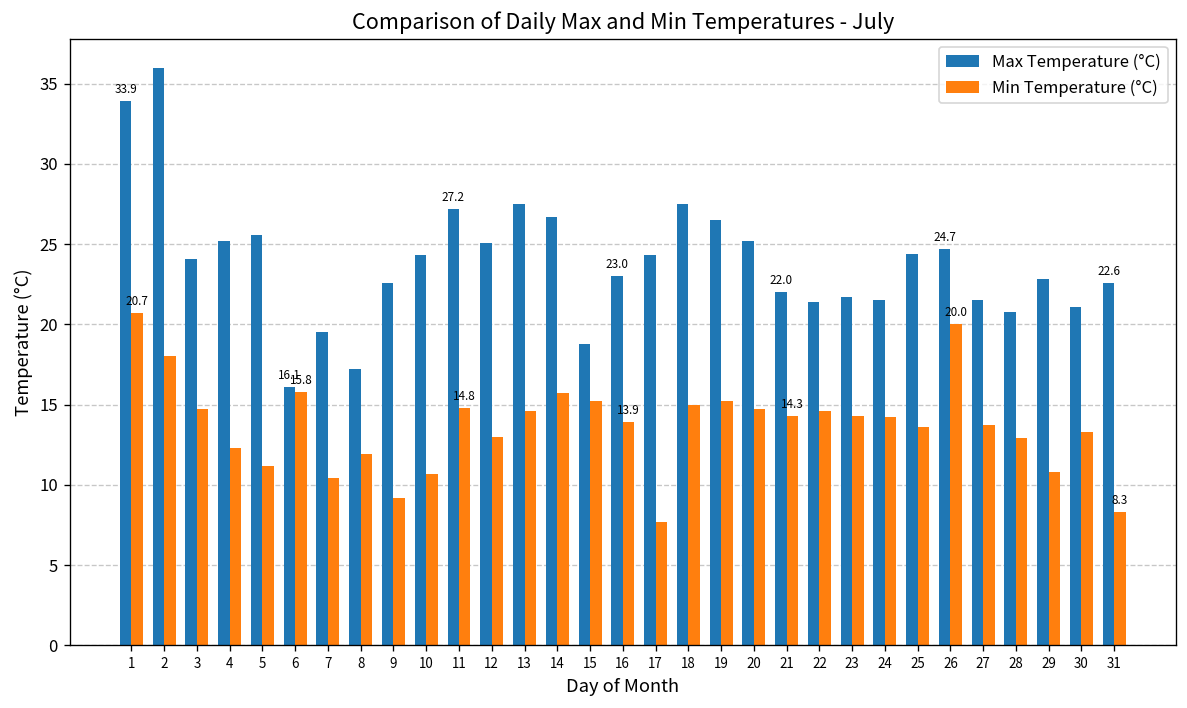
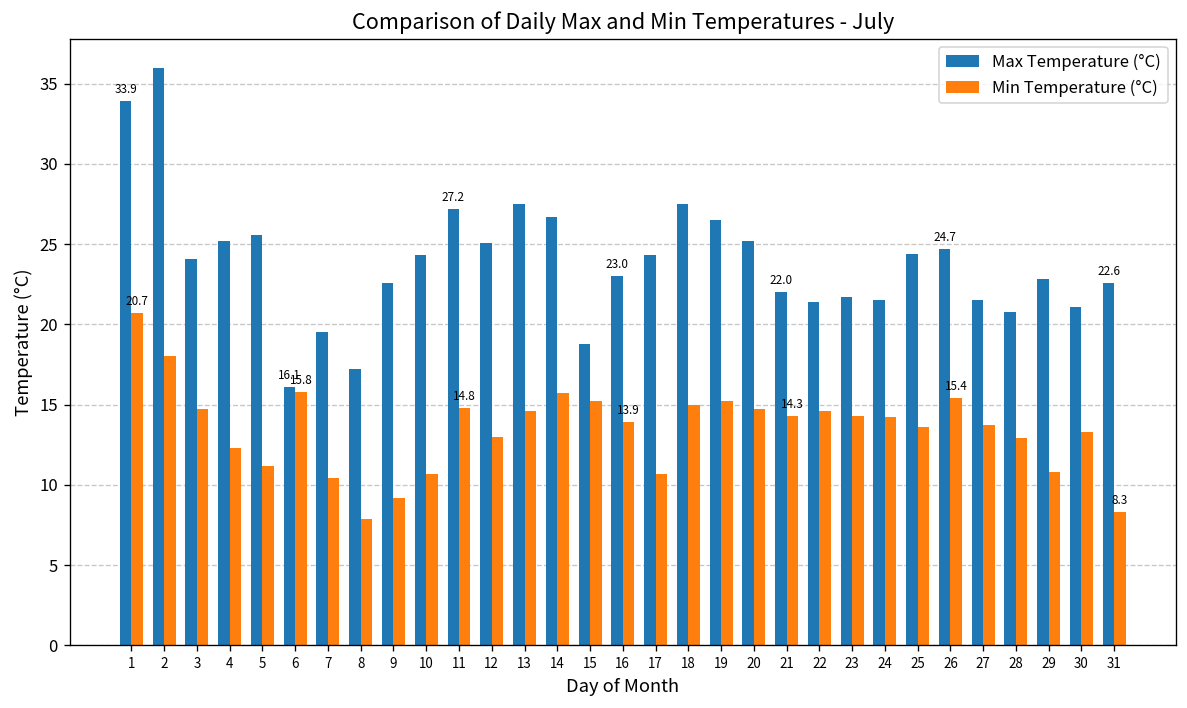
  {
    "Max Temperature (°C)": {
      "1": 33.9,
      "11": 27.2,
      "16": 23.0,
      "21": 22.0,
      "26": 24.7,
      "31": 22.6
    },
    "Min Temperature (°C)": {
      "1": 20.7,
-     "8": 11.9,
+     "8": 7.9,
      "11": 14.8,
      "16": 13.9,
-     "17": 7.7,
+     "17": 10.7,
      "21": 14.3,
-     "26": 20.0,
+     "26": 15.4,
      "31": 8.3
    }
  }
